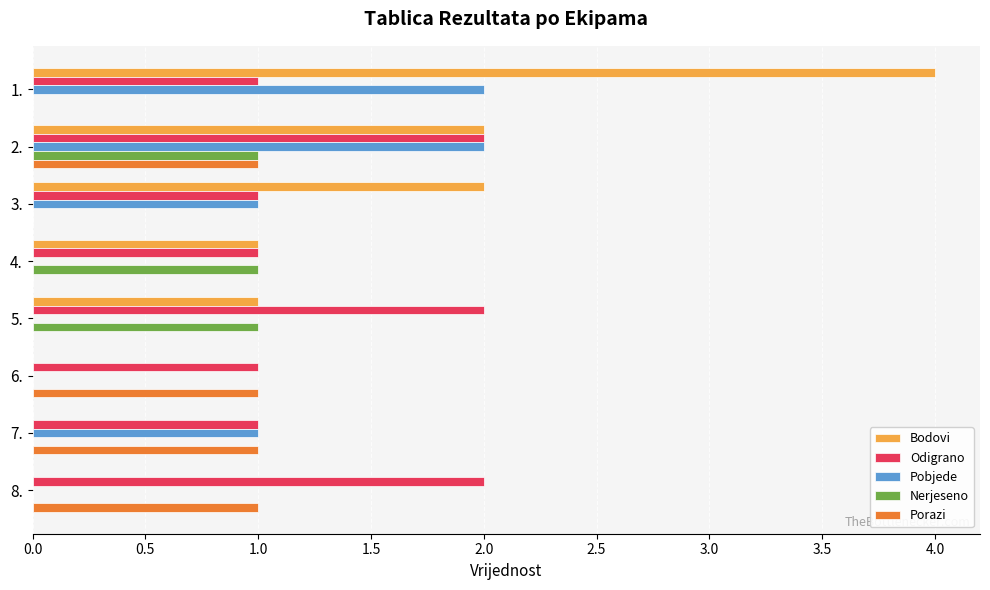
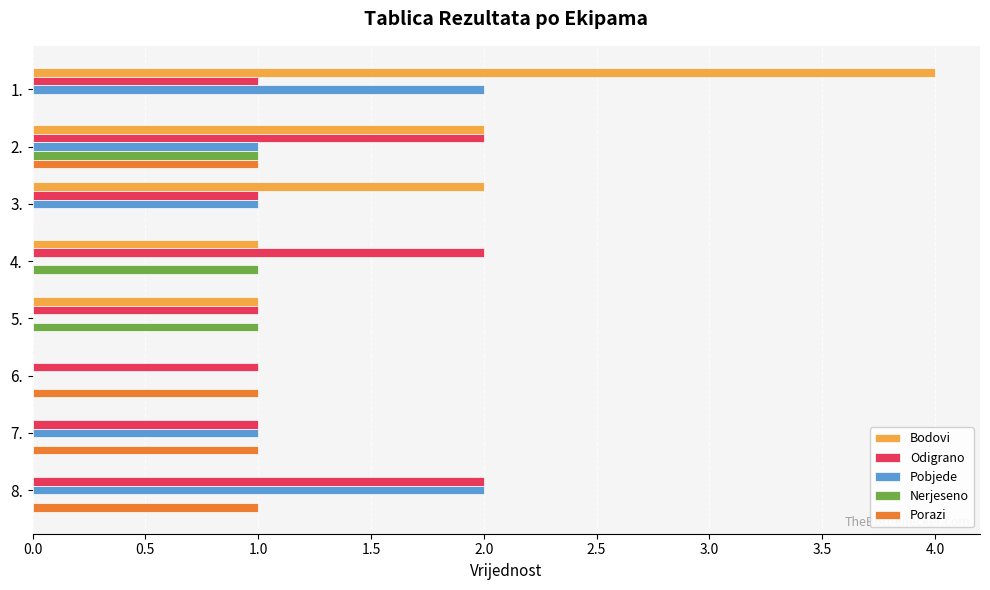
  {
    "Odigrano": {
      "1.": 1,
      "2.": 2,
      "3.": 1,
-     "4.": 1,
-     "5.": 2,
+     "4.": 2,
+     "5.": 1,
      "6.": 1,
      "7.": 1,
      "8.": 2
    },
    "Pobjede": {
      "1.": 2,
-     "2.": 2,
+     "2.": 1,
      "3.": 1,
      "4.": 0,
      "5.": 0,
      "6.": 0,
      "7.": 1,
-     "8.": 0
+     "8.": 2
    },
    "Nerjeseno": {
      "1.": 0,
      "2.": 1,
      "3.": 0,
      "4.": 1,
      "5.": 1,
      "6.": 0,
      "7.": 0,
      "8.": 0
    }
  }
